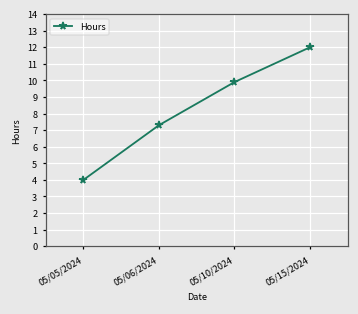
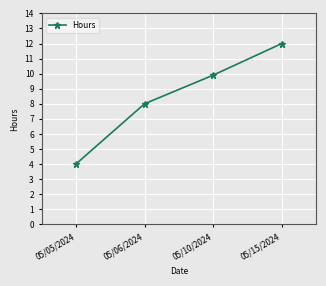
  {
    "05/05/2024": 4.0,
-   "05/06/2024": 7.3,
+   "05/06/2024": 8.0,
    "05/10/2024": 9.9,
    "05/15/2024": 12.0
  }
